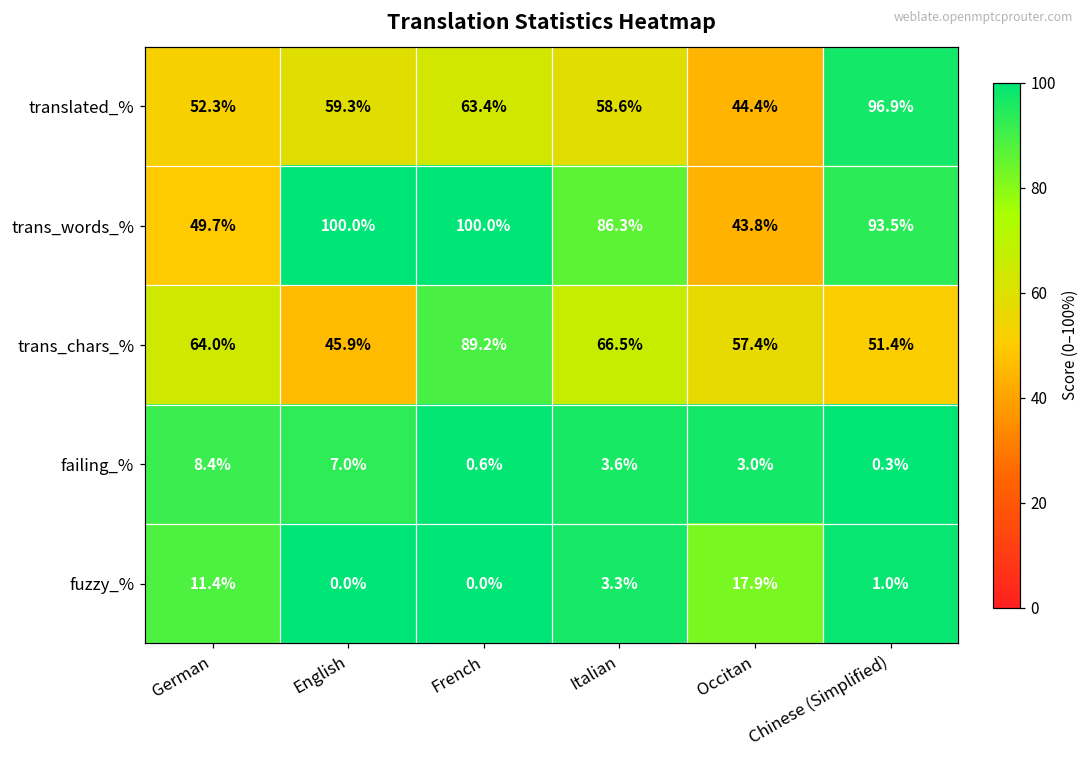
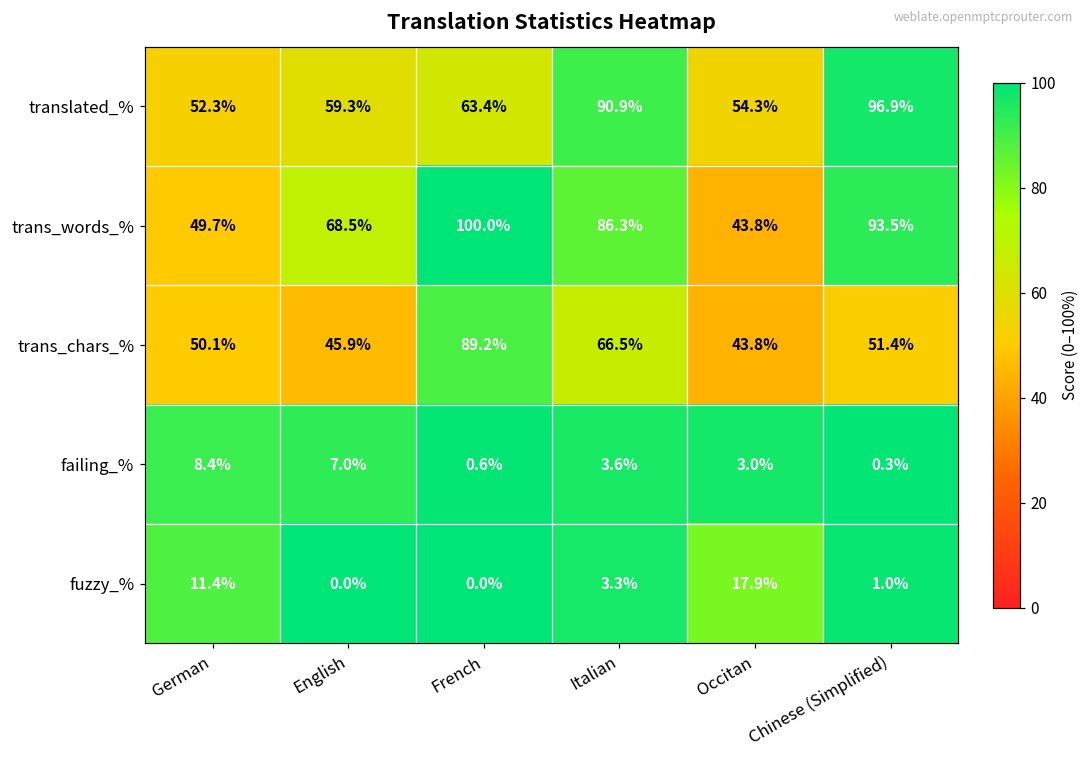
  {
    "translated_%": {
      "German": "52.3%",
      "English": "59.3%",
      "French": "63.4%",
-     "Italian": "58.6%",
-     "Occitan": "44.4%",
+     "Italian": "90.9%",
+     "Occitan": "54.3%",
      "Chinese (Simplified)": "96.9%"
    },
    "trans_words_%": {
      "German": "49.7%",
-     "English": "100.0%",
+     "English": "68.5%",
      "French": "100.0%",
      "Italian": "86.3%",
      "Occitan": "43.8%",
      "Chinese (Simplified)": "93.5%"
    },
    "trans_chars_%": {
-     "German": "64.0%",
+     "German": "50.1%",
      "English": "45.9%",
      "French": "89.2%",
      "Italian": "66.5%",
-     "Occitan": "57.4%",
+     "Occitan": "43.8%",
      "Chinese (Simplified)": "51.4%"
    },
    "failing_%": {
      "German": "8.4%",
      "English": "7.0%",
      "French": "0.6%",
      "Italian": "3.6%",
      "Occitan": "3.0%",
      "Chinese (Simplified)": "0.3%"
    },
    "fuzzy_%": {
      "German": "11.4%",
      "English": "0.0%",
      "French": "0.0%",
      "Italian": "3.3%",
      "Occitan": "17.9%",
      "Chinese (Simplified)": "1.0%"
    }
  }
